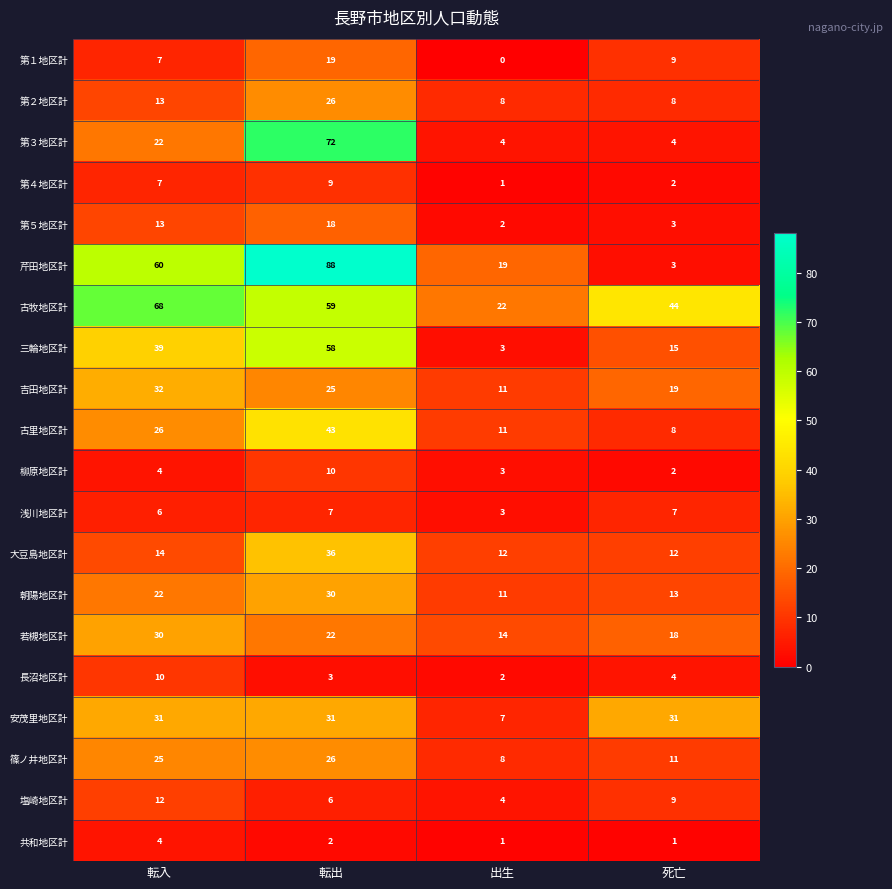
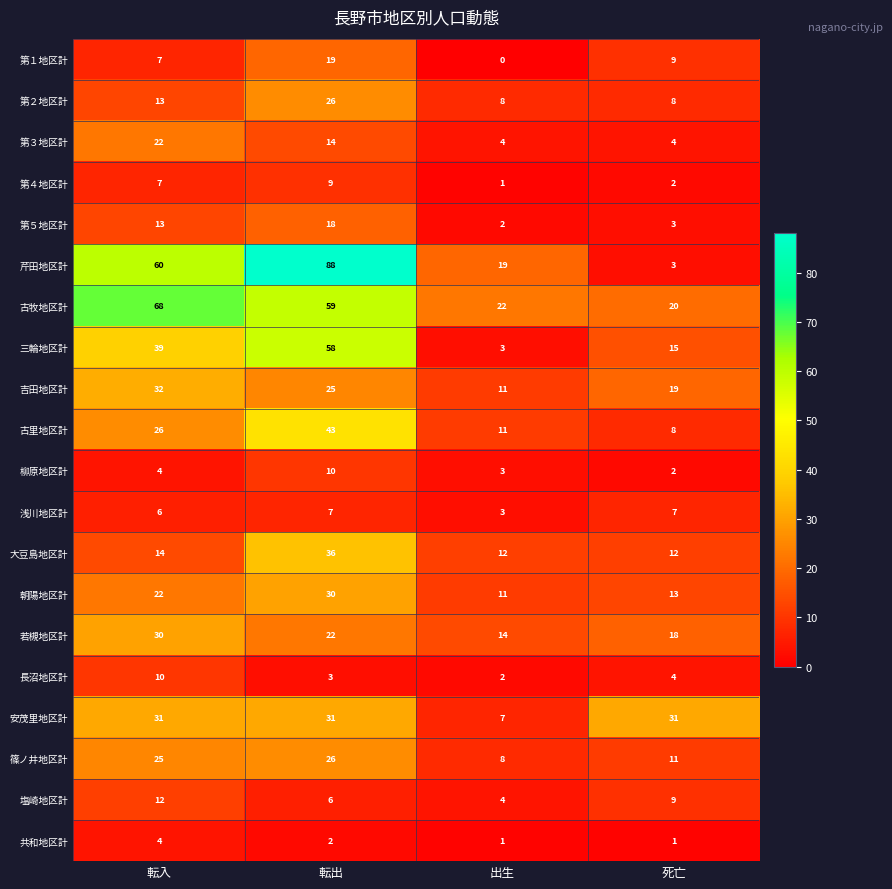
  {
    "第１地区計": {
      "転入": 7,
      "転出": 19,
      "出生": 0,
      "死亡": 9
    },
    "第２地区計": {
      "転入": 13,
      "転出": 26,
      "出生": 8,
      "死亡": 8
    },
    "第３地区計": {
      "転入": 22,
-     "転出": 72,
+     "転出": 14,
      "出生": 4,
      "死亡": 4
    },
    "第４地区計": {
      "転入": 7,
      "転出": 9,
      "出生": 1,
      "死亡": 2
    },
    "第５地区計": {
      "転入": 13,
      "転出": 18,
      "出生": 2,
      "死亡": 3
    },
    "芹田地区計": {
      "転入": 60,
      "転出": 88,
      "出生": 19,
      "死亡": 3
    },
    "古牧地区計": {
      "転入": 68,
      "転出": 59,
      "出生": 22,
-     "死亡": 44
+     "死亡": 20
    },
    "三輪地区計": {
      "転入": 39,
      "転出": 58,
      "出生": 3,
      "死亡": 15
    },
    "吉田地区計": {
      "転入": 32,
      "転出": 25,
      "出生": 11,
      "死亡": 19
    },
    "古里地区計": {
      "転入": 26,
      "転出": 43,
      "出生": 11,
      "死亡": 8
    },
    "柳原地区計": {
      "転入": 4,
      "転出": 10,
      "出生": 3,
      "死亡": 2
    },
    "浅川地区計": {
      "転入": 6,
      "転出": 7,
      "出生": 3,
      "死亡": 7
    },
    "大豆島地区計": {
      "転入": 14,
      "転出": 36,
      "出生": 12,
      "死亡": 12
    },
    "朝陽地区計": {
      "転入": 22,
      "転出": 30,
      "出生": 11,
      "死亡": 13
    },
    "若槻地区計": {
      "転入": 30,
      "転出": 22,
      "出生": 14,
      "死亡": 18
    },
    "長沼地区計": {
      "転入": 10,
      "転出": 3,
      "出生": 2,
      "死亡": 4
    },
    "安茂里地区計": {
      "転入": 31,
      "転出": 31,
      "出生": 7,
      "死亡": 31
    },
    "篠ノ井地区計": {
      "転入": 25,
      "転出": 26,
      "出生": 8,
      "死亡": 11
    },
    "塩崎地区計": {
      "転入": 12,
      "転出": 6,
      "出生": 4,
      "死亡": 9
    },
    "共和地区計": {
      "転入": 4,
      "転出": 2,
      "出生": 1,
      "死亡": 1
    }
  }
